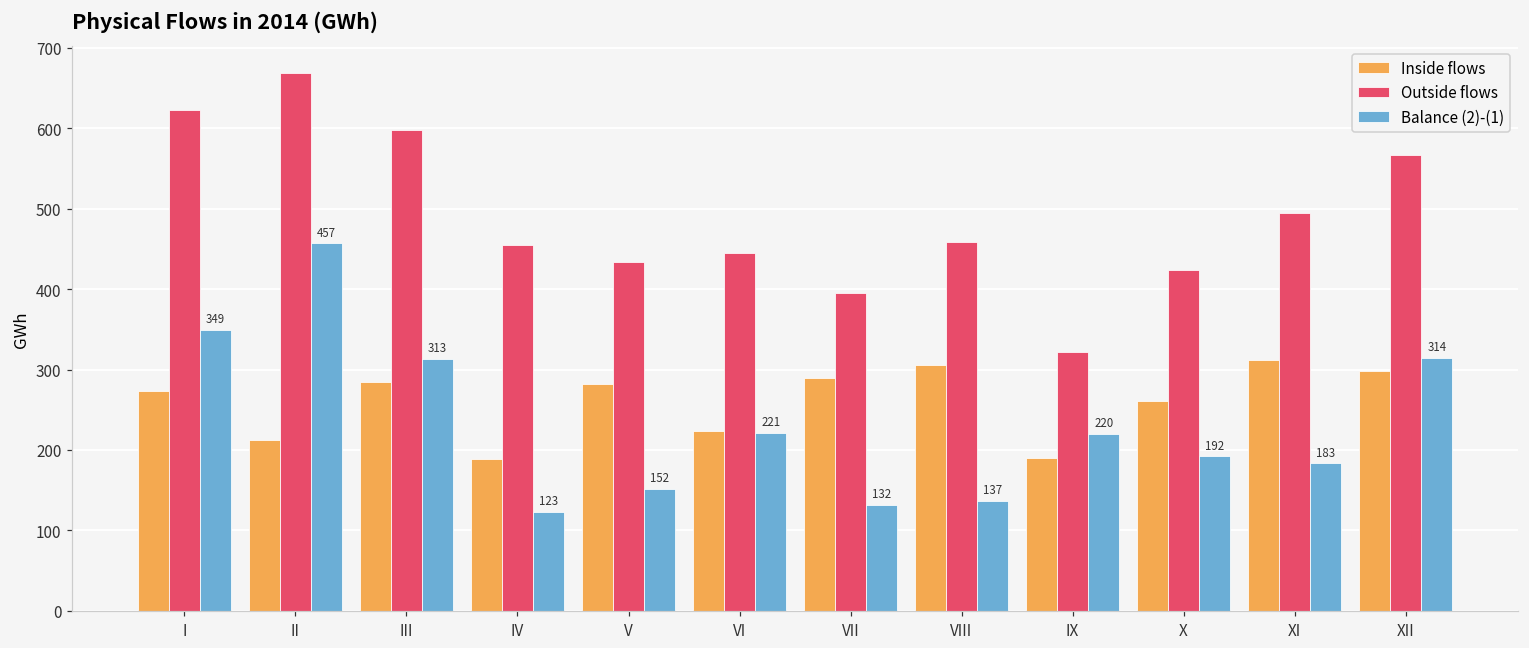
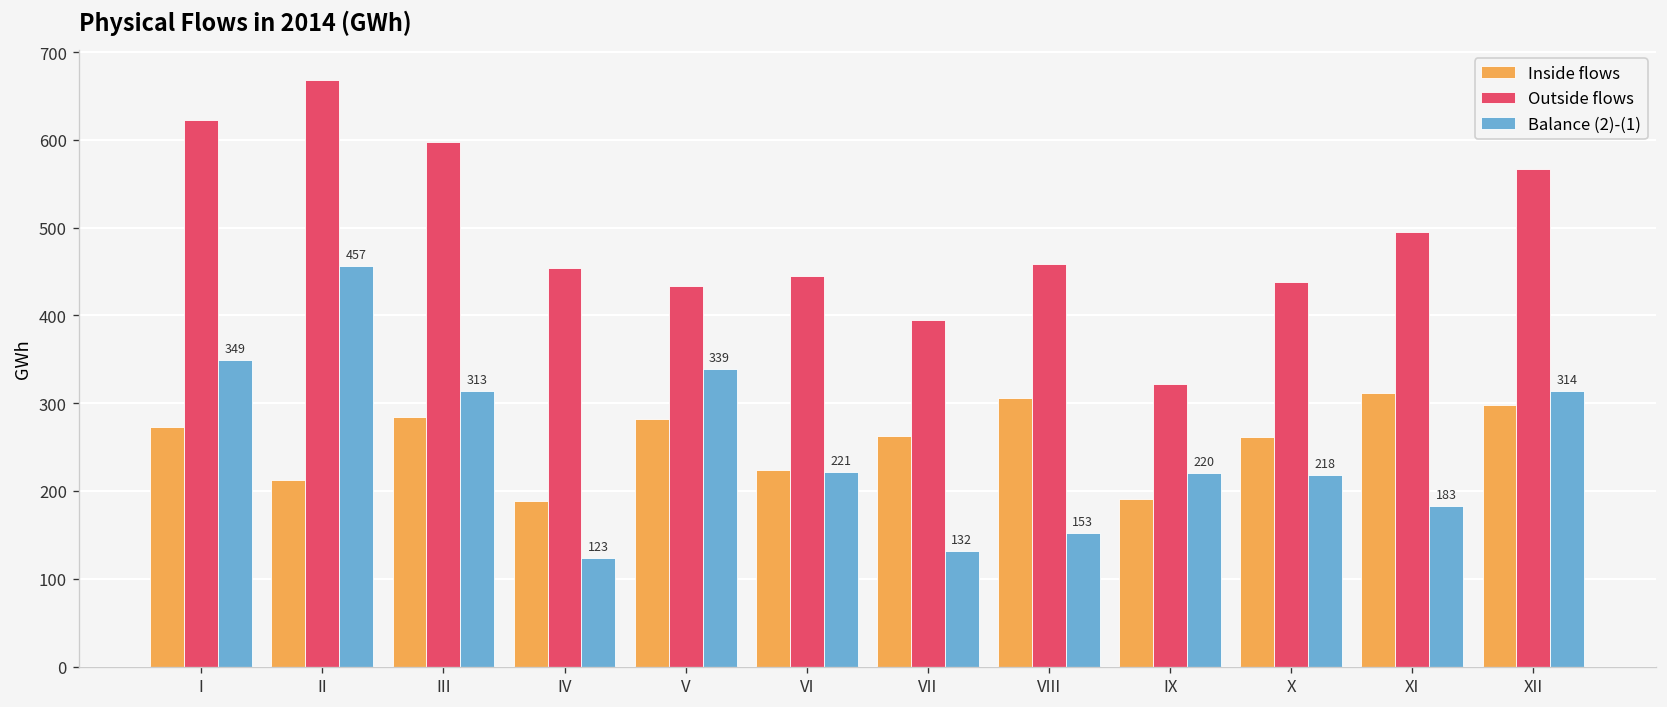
  {
    "Inside flows": {
      "I": 270,
      "II": 210,
      "III": 280,
      "IV": 190,
      "V": 280,
      "VI": 220,
-     "VII": 290,
+     "VII": 260,
      "VIII": 310,
      "IX": 190,
      "X": 260,
      "XI": 310,
      "XII": 300
    },
    "Outside flows": {
      "I": 620,
      "II": 670,
      "III": 600,
      "IV": 450,
      "V": 430,
      "VI": 450,
      "VII": 400,
      "VIII": 460,
      "IX": 320,
-     "X": 420,
+     "X": 440,
      "XI": 490,
      "XII": 570
    },
    "Balance (2)-(1)": {
      "I": 349,
      "II": 457,
      "III": 313,
      "IV": 123,
-     "V": 152,
+     "V": 339,
      "VI": 221,
      "VII": 132,
-     "VIII": 137,
+     "VIII": 153,
      "IX": 220,
-     "X": 192,
+     "X": 218,
      "XI": 183,
      "XII": 314
    }
  }
